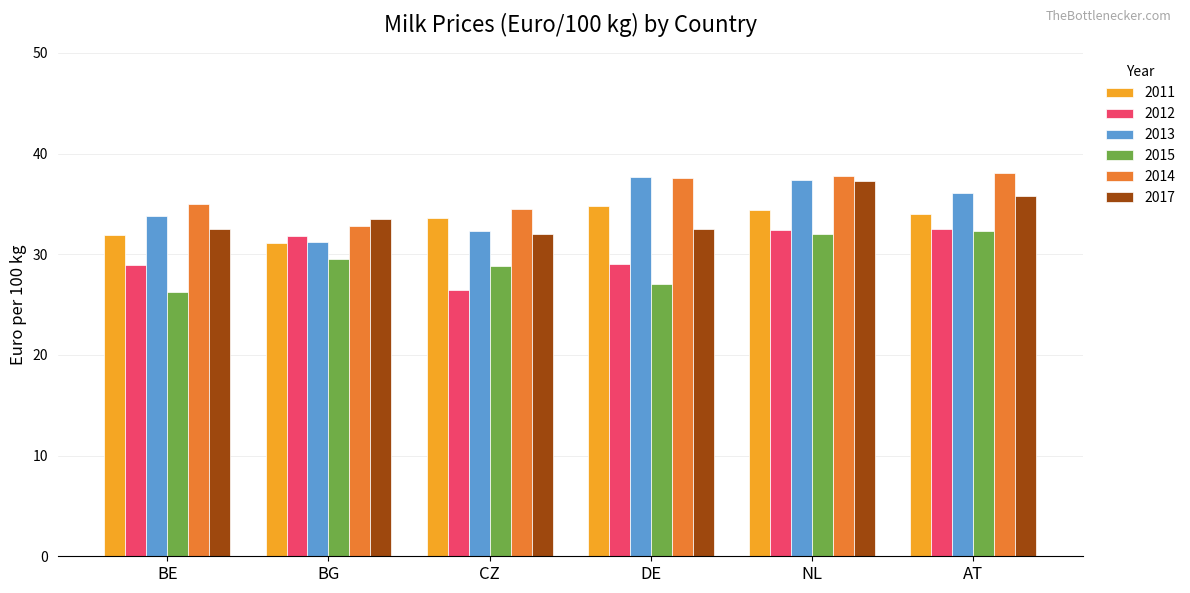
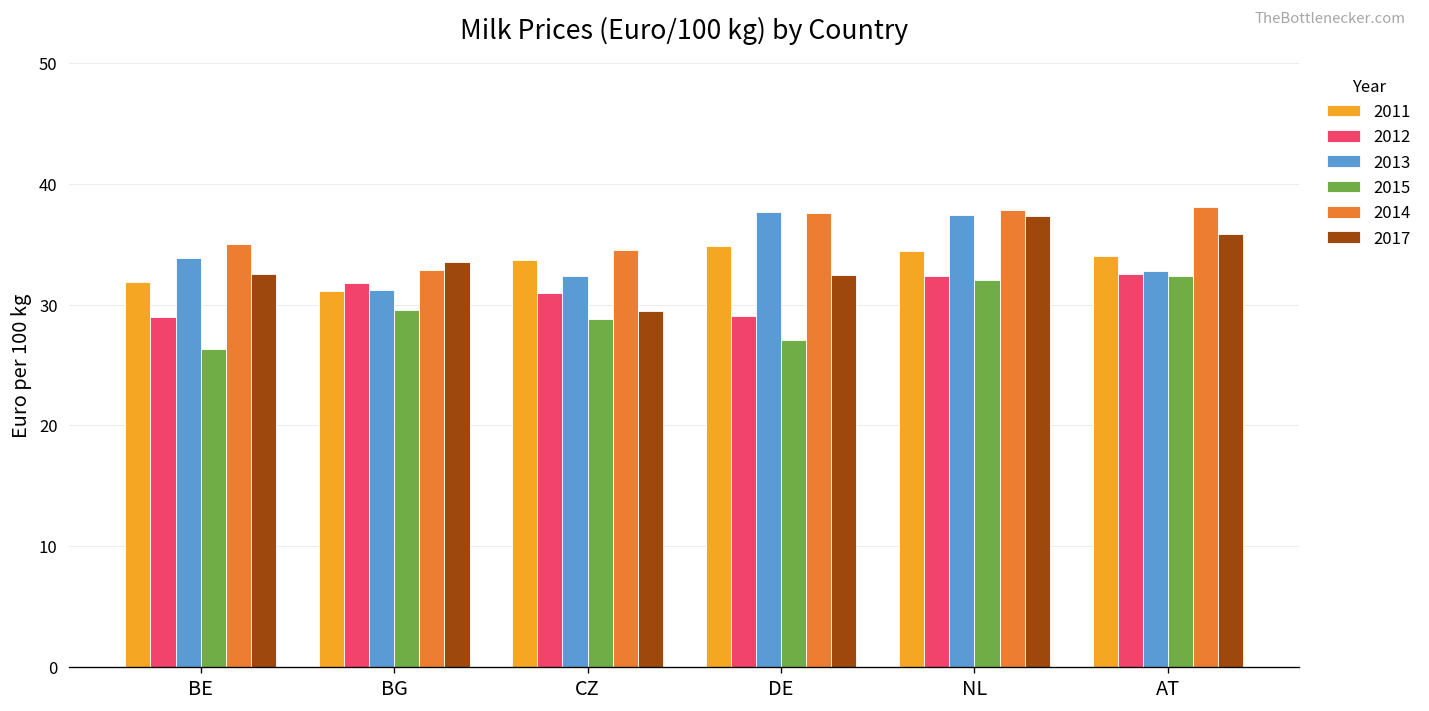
  {
    "2012": {
      "BE": 29.0,
      "BG": 31.8,
-     "CZ": 26.4,
+     "CZ": 31.0,
      "DE": 29.0,
      "NL": 32.4,
      "AT": 32.5
    },
    "2013": {
      "BE": 33.8,
      "BG": 31.2,
      "CZ": 32.3,
      "DE": 37.7,
      "NL": 37.4,
-     "AT": 36.1
+     "AT": 32.8
    },
    "2015": {
      "BE": 26.3,
      "BG": 29.5,
      "CZ": 28.8,
      "DE": 27.1,
      "NL": 32.1,
      "AT": 32.4
    },
    "2017": {
      "BE": 32.6,
      "BG": 33.5,
-     "CZ": 32.1,
+     "CZ": 29.5,
      "DE": 32.5,
      "NL": 37.3,
      "AT": 35.8
    }
  }
